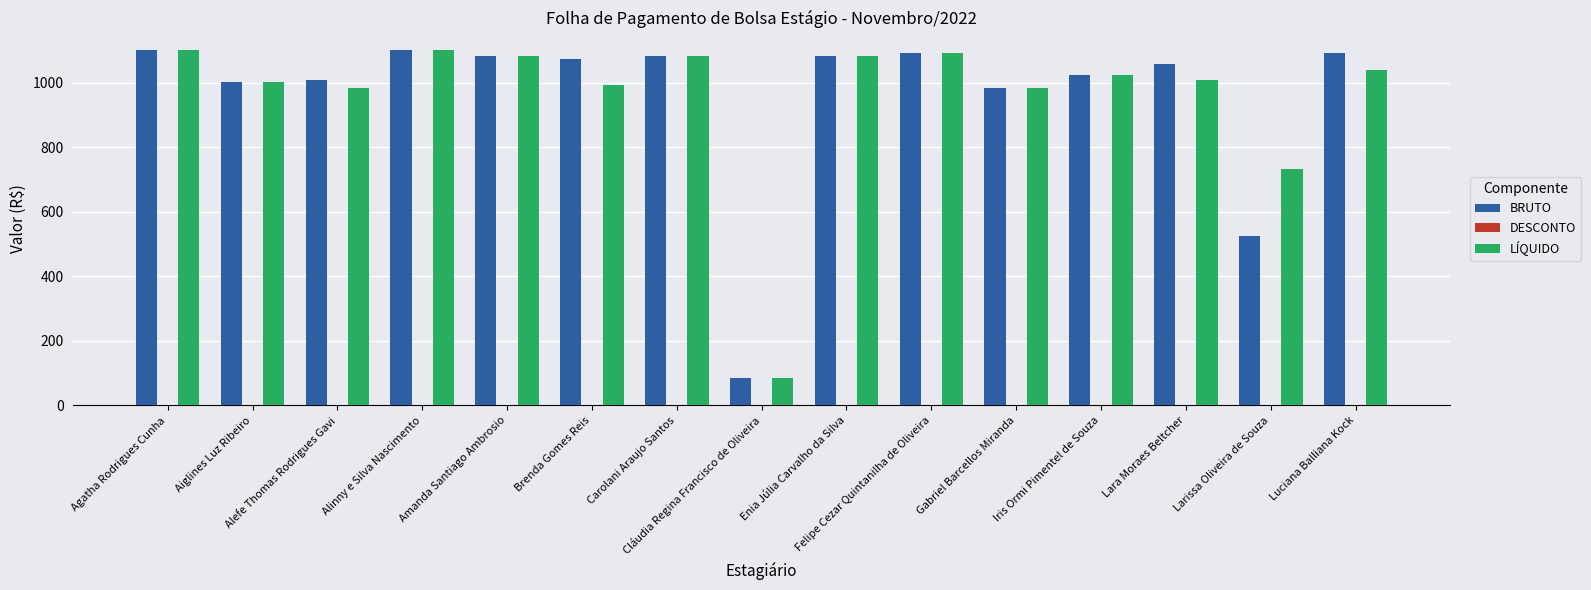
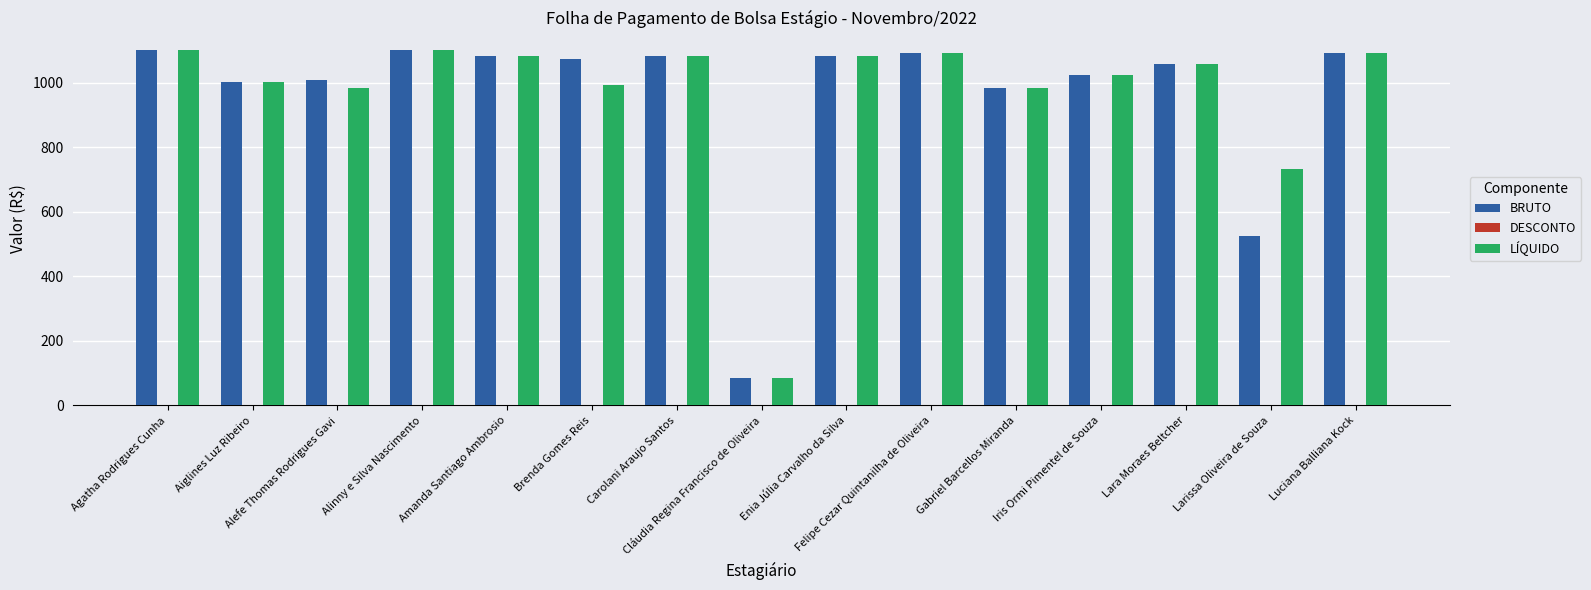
  {
    "BRUTO": {
      "Agatha Rodrigues Cunha": 1100,
      "Aiglines Luz Ribeiro": 1000,
      "Alefe Thomas Rodrigues Gavi": 1010,
      "Alinny e Silva Nascimento": 1100,
      "Amanda Santiago Ambrosio": 1080,
      "Brenda Gomes Reis": 1070,
      "Carolani Araujo Santos": 1080,
      "Cláudia Regina Francisco de Oliveira": 90,
      "Enia Júlia Carvalho da Silva": 1080,
      "Felipe Cezar Quintanilha de Oliveira": 1090,
      "Gabriel Barcellos Miranda": 980,
      "Iris Ormi Pimentel de Souza": 1030,
      "Lara Moraes Beltcher": 1060,
      "Larissa Oliveira de Souza": 530,
      "Luciana Balliana Kock": 1090
    },
    "DESCONTO": {
      "Agatha Rodrigues Cunha": 0,
      "Aiglines Luz Ribeiro": 0,
      "Alefe Thomas Rodrigues Gavi": 0,
      "Alinny e Silva Nascimento": 0,
      "Amanda Santiago Ambrosio": 0,
      "Brenda Gomes Reis": 0,
      "Carolani Araujo Santos": 0,
      "Cláudia Regina Francisco de Oliveira": 0,
      "Enia Júlia Carvalho da Silva": 0,
      "Felipe Cezar Quintanilha de Oliveira": 0,
      "Gabriel Barcellos Miranda": 0,
      "Iris Ormi Pimentel de Souza": 0,
      "Lara Moraes Beltcher": 0,
      "Larissa Oliveira de Souza": 0,
      "Luciana Balliana Kock": 0
    },
    "LÍQUIDO": {
      "Agatha Rodrigues Cunha": 1100,
      "Aiglines Luz Ribeiro": 1000,
      "Alefe Thomas Rodrigues Gavi": 980,
      "Alinny e Silva Nascimento": 1100,
      "Amanda Santiago Ambrosio": 1080,
      "Brenda Gomes Reis": 990,
      "Carolani Araujo Santos": 1080,
      "Cláudia Regina Francisco de Oliveira": 90,
      "Enia Júlia Carvalho da Silva": 1080,
      "Felipe Cezar Quintanilha de Oliveira": 1090,
      "Gabriel Barcellos Miranda": 980,
      "Iris Ormi Pimentel de Souza": 1030,
-     "Lara Moraes Beltcher": 1010,
+     "Lara Moraes Beltcher": 1060,
      "Larissa Oliveira de Souza": 730,
-     "Luciana Balliana Kock": 1040
+     "Luciana Balliana Kock": 1090
    }
  }
